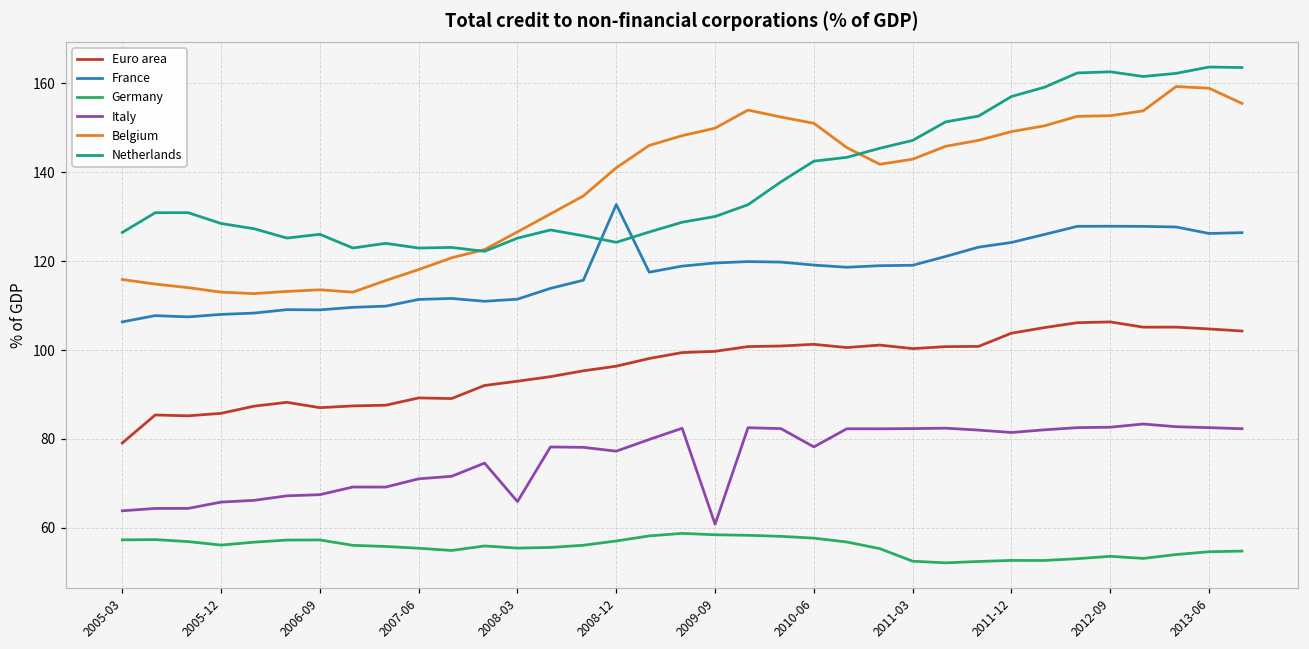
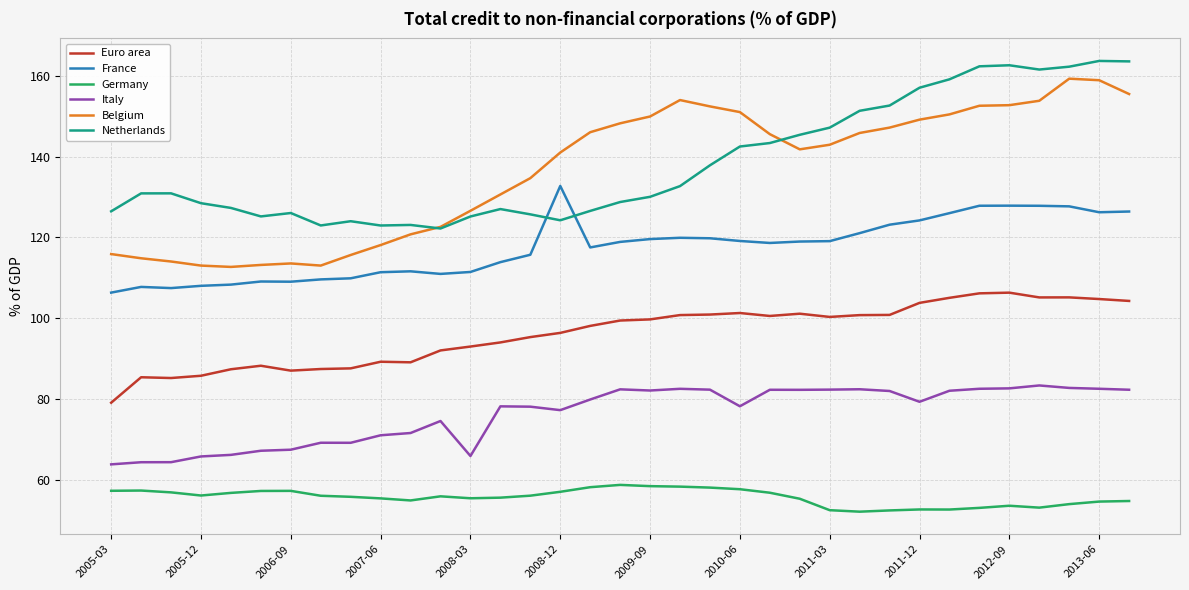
  {
    "Euro area": {
      "2005-03": 79,
      "2005-12": 86,
      "2006-09": 87,
      "2007-06": 89,
      "2008-03": 93,
      "2008-12": 96,
      "2009-09": 100,
      "2010-06": 101,
      "2011-03": 100,
      "2011-12": 104,
      "2012-09": 106,
      "2013-06": 105
    },
    "France": {
      "2005-03": 106,
      "2005-12": 108,
      "2006-09": 109,
      "2007-06": 111,
      "2008-03": 111,
      "2008-12": 133,
      "2009-09": 120,
      "2010-06": 119,
      "2011-03": 119,
      "2011-12": 124,
      "2012-09": 128,
      "2013-06": 126
    },
    "Italy": {
      "2005-03": 64,
      "2005-12": 66,
      "2006-09": 67,
      "2007-06": 71,
      "2008-03": 66,
      "2008-12": 77,
-     "2009-09": 61,
+     "2009-09": 82,
      "2010-06": 78,
      "2011-03": 82,
-     "2011-12": 81,
+     "2011-12": 79,
      "2012-09": 83,
      "2013-06": 83
    },
    "Belgium": {
      "2005-03": 116,
      "2005-12": 113,
      "2006-09": 114,
      "2007-06": 118,
      "2008-03": 127,
      "2008-12": 141,
      "2009-09": 150,
      "2010-06": 151,
      "2011-03": 143,
      "2011-12": 149,
      "2012-09": 153,
      "2013-06": 159
    }
  }
